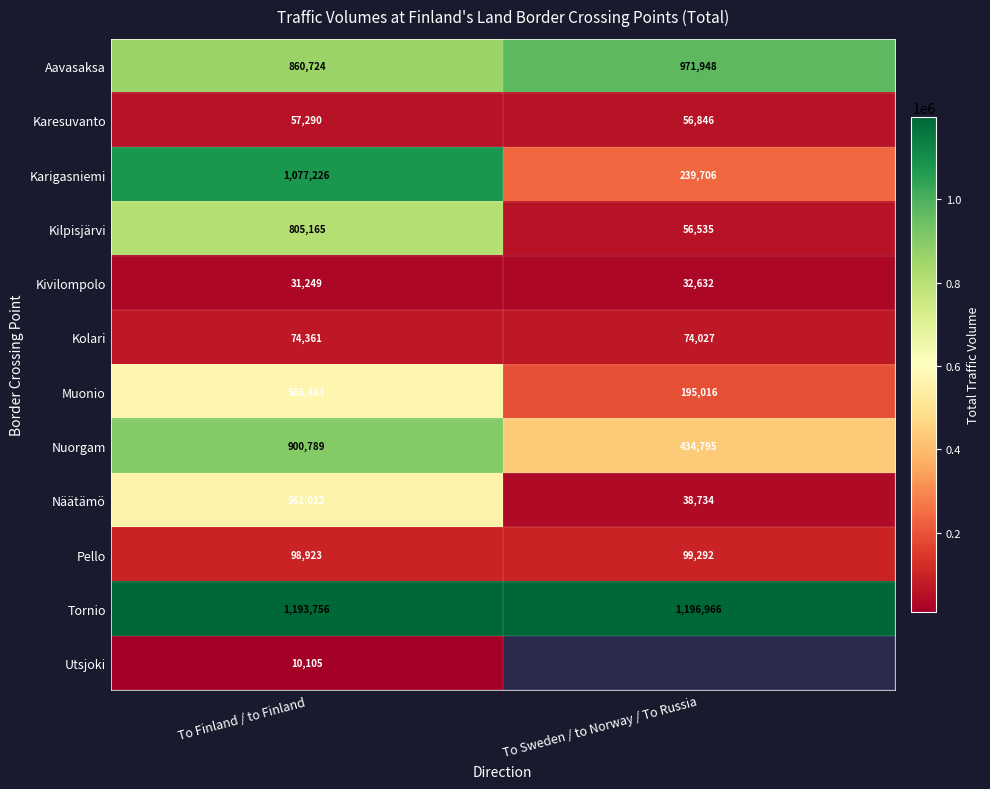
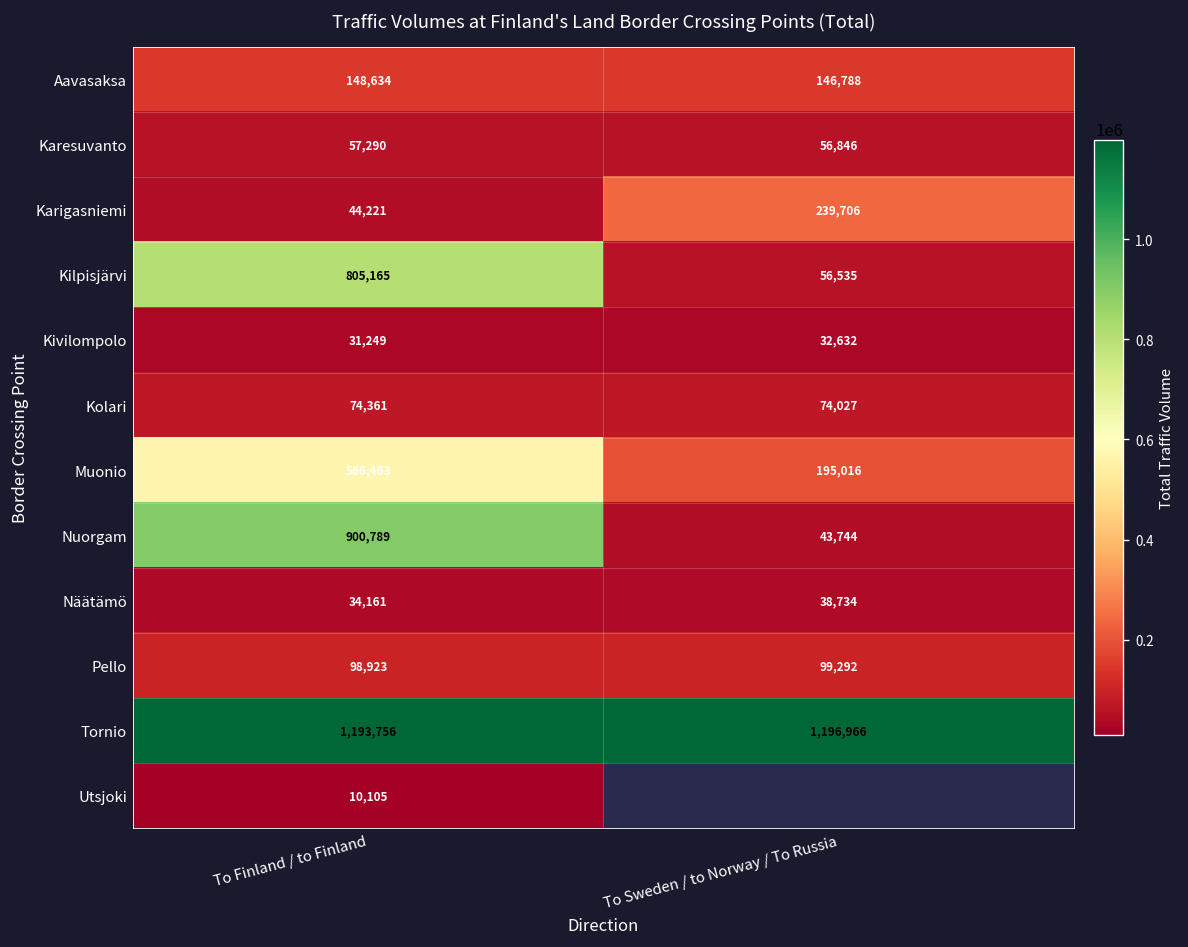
  {
    "Aavasaksa": {
-     "To Finland / to Finland": "860,724",
-     "To Sweden / to Norway / To Russia": "971,948"
+     "To Finland / to Finland": "148,634",
+     "To Sweden / to Norway / To Russia": "146,788"
    },
    "Karesuvanto": {
      "To Finland / to Finland": "57,290",
      "To Sweden / to Norway / To Russia": "56,846"
    },
    "Karigasniemi": {
-     "To Finland / to Finland": "1,077,226",
+     "To Finland / to Finland": "44,221",
      "To Sweden / to Norway / To Russia": "239,706"
    },
    "Kilpisjärvi": {
      "To Finland / to Finland": "805,165",
      "To Sweden / to Norway / To Russia": "56,535"
    },
    "Kivilompolo": {
      "To Finland / to Finland": "31,249",
      "To Sweden / to Norway / To Russia": "32,632"
    },
    "Kolari": {
      "To Finland / to Finland": "74,361",
      "To Sweden / to Norway / To Russia": "74,027"
    },
    "Muonio": {
      "To Finland / to Finland": "566,463",
      "To Sweden / to Norway / To Russia": "195,016"
    },
    "Nuorgam": {
      "To Finland / to Finland": "900,789",
-     "To Sweden / to Norway / To Russia": "434,795"
+     "To Sweden / to Norway / To Russia": "43,744"
    },
    "Näätämö": {
-     "To Finland / to Finland": "561,012",
+     "To Finland / to Finland": "34,161",
      "To Sweden / to Norway / To Russia": "38,734"
    },
    "Pello": {
      "To Finland / to Finland": "98,923",
      "To Sweden / to Norway / To Russia": "99,292"
    },
    "Tornio": {
      "To Finland / to Finland": "1,193,756",
      "To Sweden / to Norway / To Russia": "1,196,966"
    },
    "Utsjoki": {
      "To Finland / to Finland": "10,105"
    }
  }
